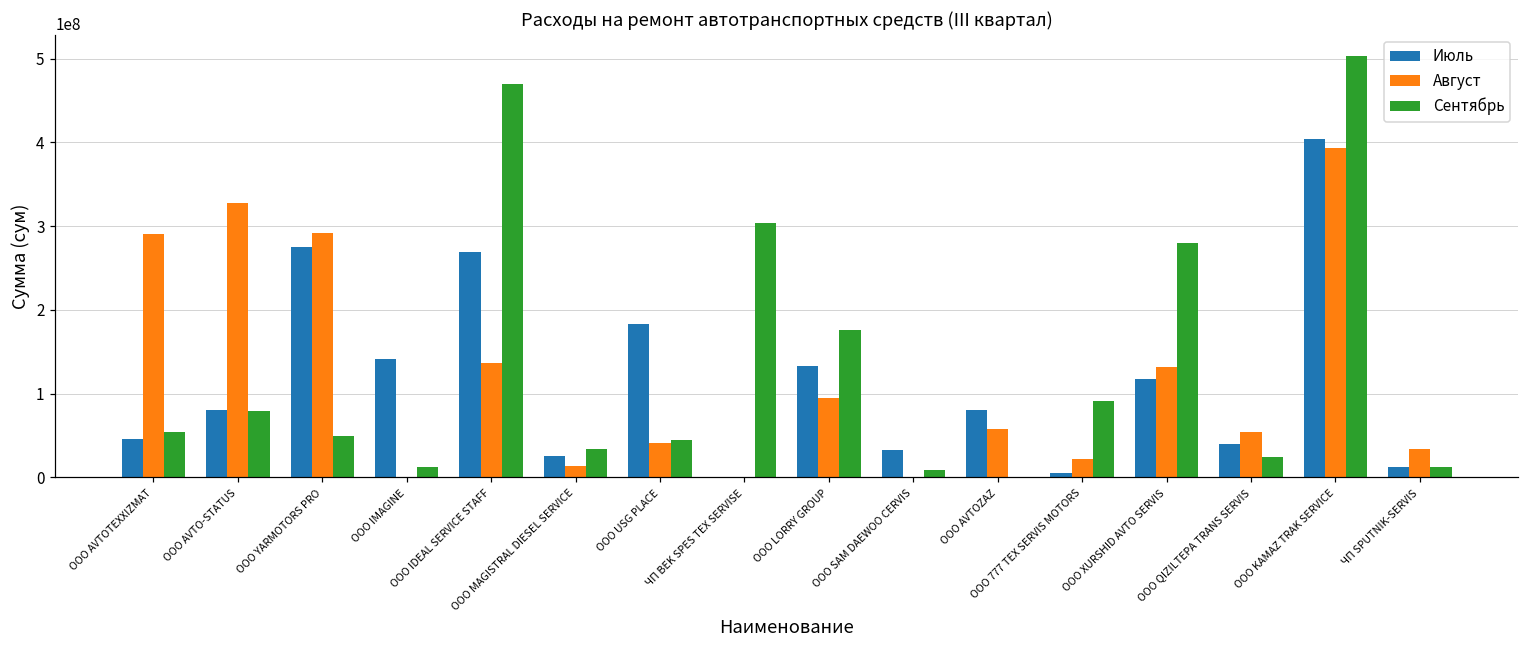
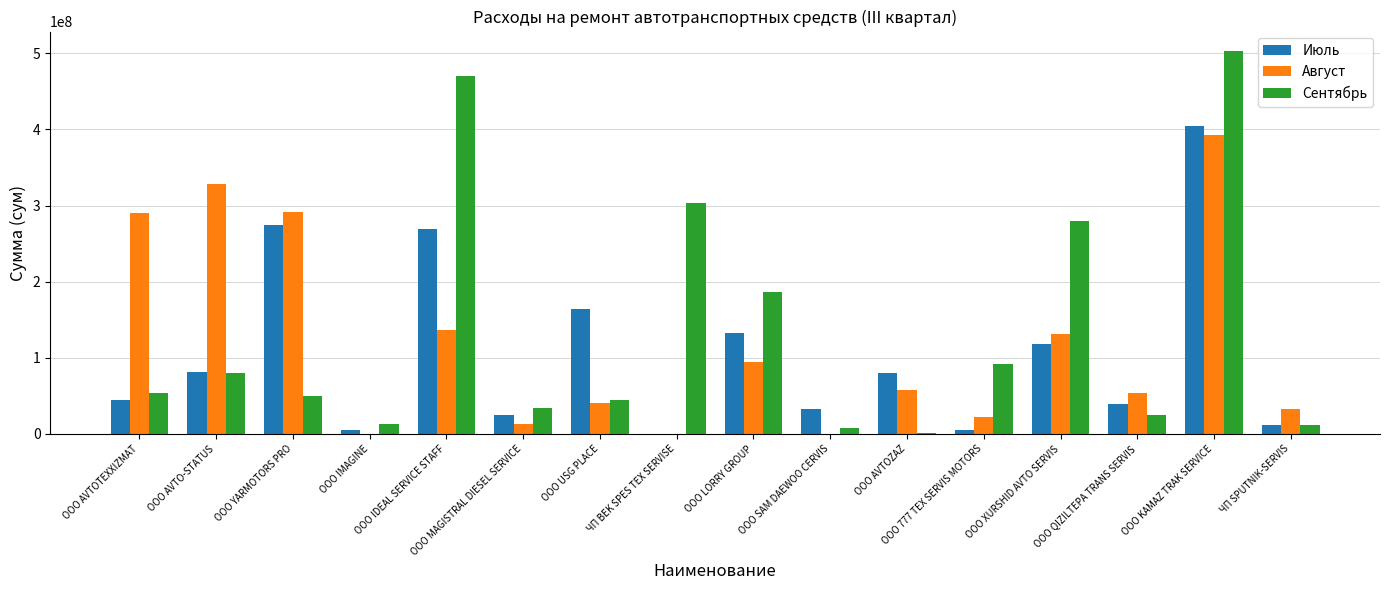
  {
    "Июль": {
      "ООО AVTOTEXXIZMAT": 50000000,
      "ООО AVTO-STATUS": 80000000,
      "ООО YARMOTORS PRO": 270000000,
-     "OOO IMAGINE": 140000000,
+     "OOO IMAGINE": 10000000,
      "ООО IDEAL SERVICE STAFF": 270000000,
      "OOO MAGISTRAL DIESEL SERVICE": 20000000,
-     "OOO USG PLACE": 180000000,
+     "OOO USG PLACE": 160000000,
      "ЧП BEK SPES TEX SERVISE": 0,
      "OOO LORRY GROUP": 130000000,
      "ООО SAM DAEWOO CERVIS": 30000000,
      "OOO AVTOZAZ": 80000000,
      "OOO 777 TEX SERVIS MOTORS": 0,
      "OOO XURSHID AVTO SERVIS": 120000000,
      "OOO QIZILTEPA TRANS SERVIS": 40000000,
      "OOO KAMAZ TRAK SERVICE": 400000000,
      "ЧП SPUTNIK-SERVIS": 10000000
    },
    "Август": {
      "ООО AVTOTEXXIZMAT": 290000000,
      "ООО AVTO-STATUS": 330000000,
      "ООО YARMOTORS PRO": 290000000,
      "OOO IMAGINE": 0,
      "ООО IDEAL SERVICE STAFF": 140000000,
      "OOO MAGISTRAL DIESEL SERVICE": 10000000,
      "OOO USG PLACE": 40000000,
      "ЧП BEK SPES TEX SERVISE": 0,
      "OOO LORRY GROUP": 90000000,
      "ООО SAM DAEWOO CERVIS": 0,
      "OOO AVTOZAZ": 60000000,
      "OOO 777 TEX SERVIS MOTORS": 20000000,
      "OOO XURSHID AVTO SERVIS": 130000000,
      "OOO QIZILTEPA TRANS SERVIS": 50000000,
      "OOO KAMAZ TRAK SERVICE": 390000000,
      "ЧП SPUTNIK-SERVIS": 30000000
    },
    "Сентябрь": {
      "ООО AVTOTEXXIZMAT": 50000000,
      "ООО AVTO-STATUS": 80000000,
      "ООО YARMOTORS PRO": 50000000,
      "OOO IMAGINE": 10000000,
      "ООО IDEAL SERVICE STAFF": 470000000,
      "OOO MAGISTRAL DIESEL SERVICE": 30000000,
      "OOO USG PLACE": 50000000,
      "ЧП BEK SPES TEX SERVISE": 300000000,
-     "OOO LORRY GROUP": 180000000,
+     "OOO LORRY GROUP": 190000000,
      "ООО SAM DAEWOO CERVIS": 10000000,
      "OOO 777 TEX SERVIS MOTORS": 90000000,
      "OOO XURSHID AVTO SERVIS": 280000000,
      "OOO QIZILTEPA TRANS SERVIS": 20000000,
      "OOO KAMAZ TRAK SERVICE": 500000000,
      "ЧП SPUTNIK-SERVIS": 10000000
    }
  }
